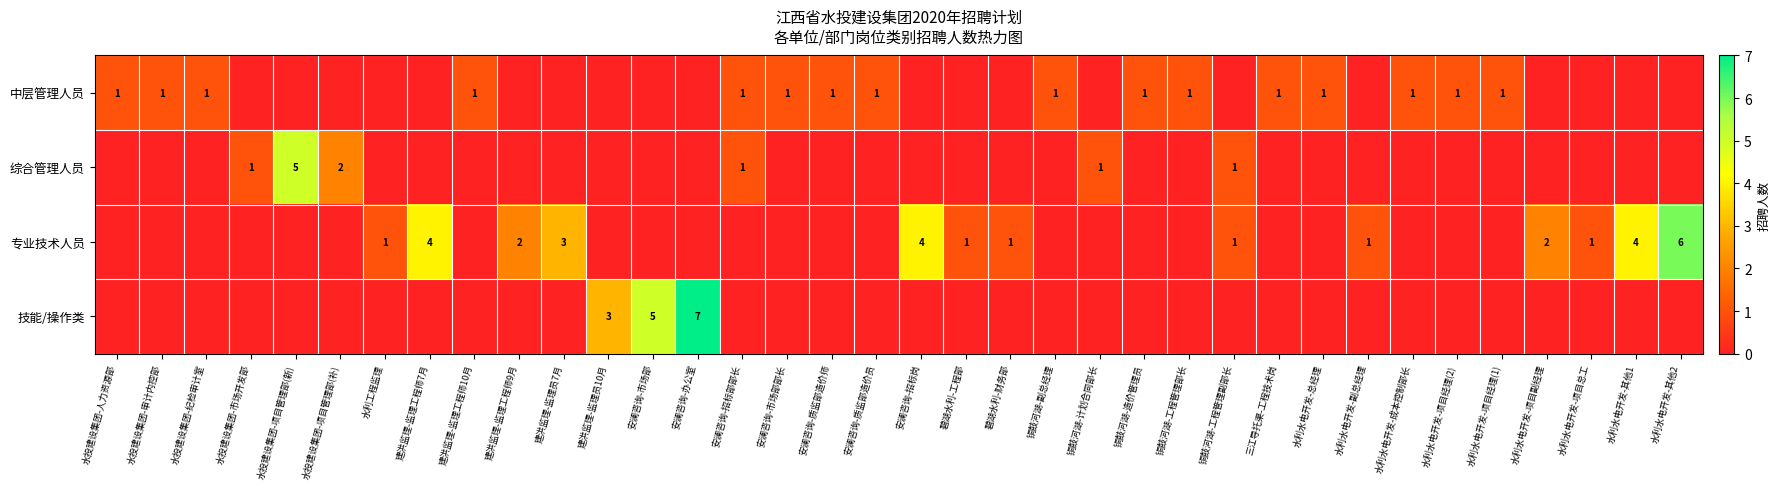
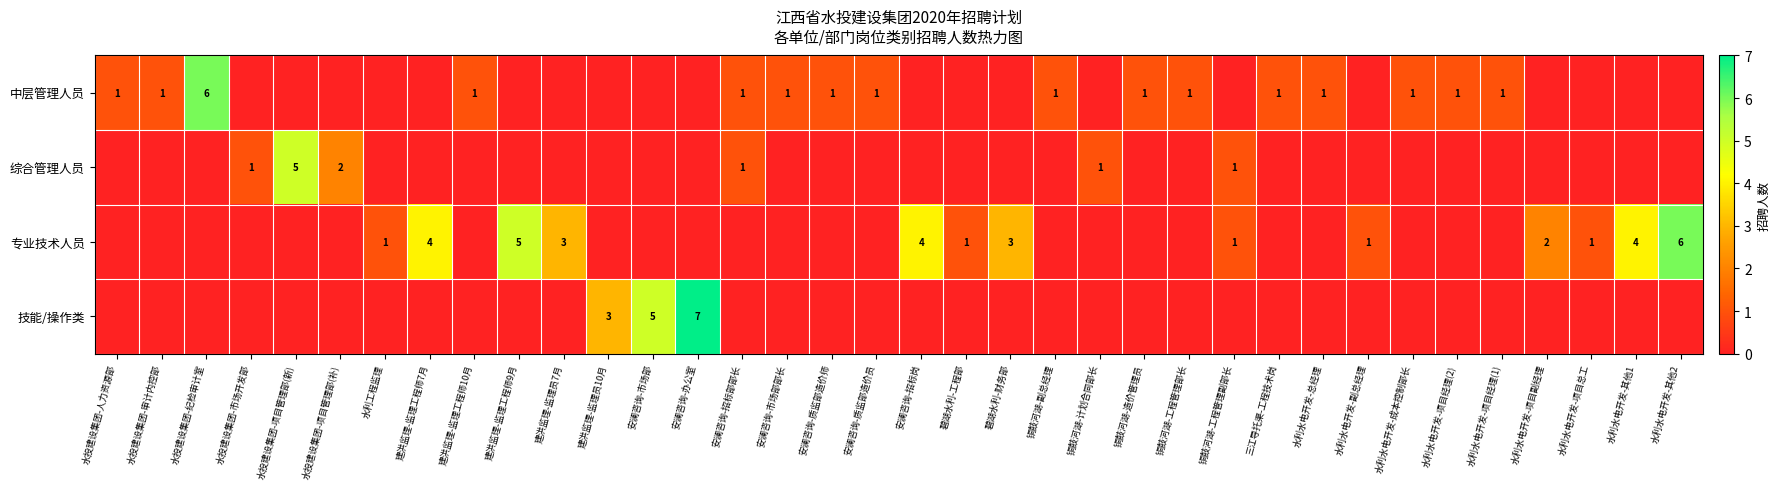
  {
    "中层管理人员": {
      "水投建设集团-人力资源部": 1,
      "水投建设集团-审计内控部": 1,
-     "水投建设集团-纪检审计室": 1,
+     "水投建设集团-纪检审计室": 6,
      "建洪监理-监理工程师10月": 1,
      "安澜咨询-招标部部长": 1,
      "安澜咨询-市场部部长": 1,
      "安澜咨询-质监部造价师": 1,
      "安澜咨询-质监部造价员": 1,
      "铜鼓河湖-副总经理": 1,
      "铜鼓河湖-造价管理员": 1,
      "铜鼓河湖-工程管理部长": 1,
      "三江导托渠-工程技术岗": 1,
      "水利水电开发-总经理": 1,
      "水利水电开发-成本控制部长": 1,
      "水利水电开发-项目经理(2)": 1,
      "水利水电开发-项目经理(1)": 1
    },
    "综合管理人员": {
      "水投建设集团-市场开发部": 1,
      "水投建设集团-项目管理部(新)": 5,
      "水投建设集团-项目管理部(补)": 2,
      "安澜咨询-招标部部长": 1,
      "铜鼓河湖-计划合同部长": 1,
      "铜鼓河湖-工程管理副部长": 1
    },
    "专业技术人员": {
      "水利工程监理": 1,
      "建洪监理-监理工程师7月": 4,
-     "建洪监理-监理工程师9月": 2,
+     "建洪监理-监理工程师9月": 5,
      "建洪监理-监理员7月": 3,
      "安澜咨询-招标岗": 4,
      "碧湖水利-工程部": 1,
-     "碧湖水利-财务部": 1,
+     "碧湖水利-财务部": 3,
      "铜鼓河湖-工程管理副部长": 1,
      "水利水电开发-副总经理": 1,
      "水利水电开发-项目副经理": 2,
      "水利水电开发-项目总工": 1,
      "水利水电开发-其他1": 4,
      "水利水电开发-其他2": 6
    },
    "技能/操作类": {
      "建洪监理-监理员10月": 3,
      "安澜咨询-市场部": 5,
      "安澜咨询-办公室": 7
    }
  }
